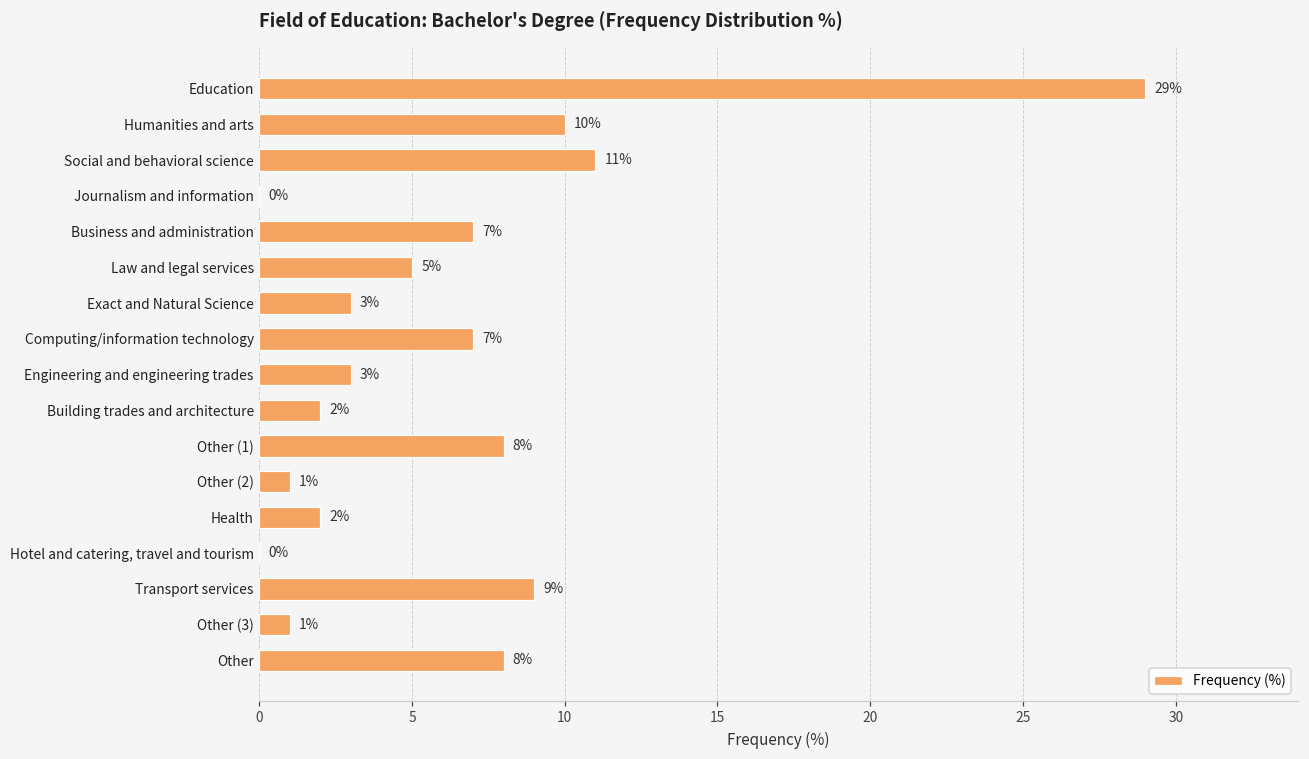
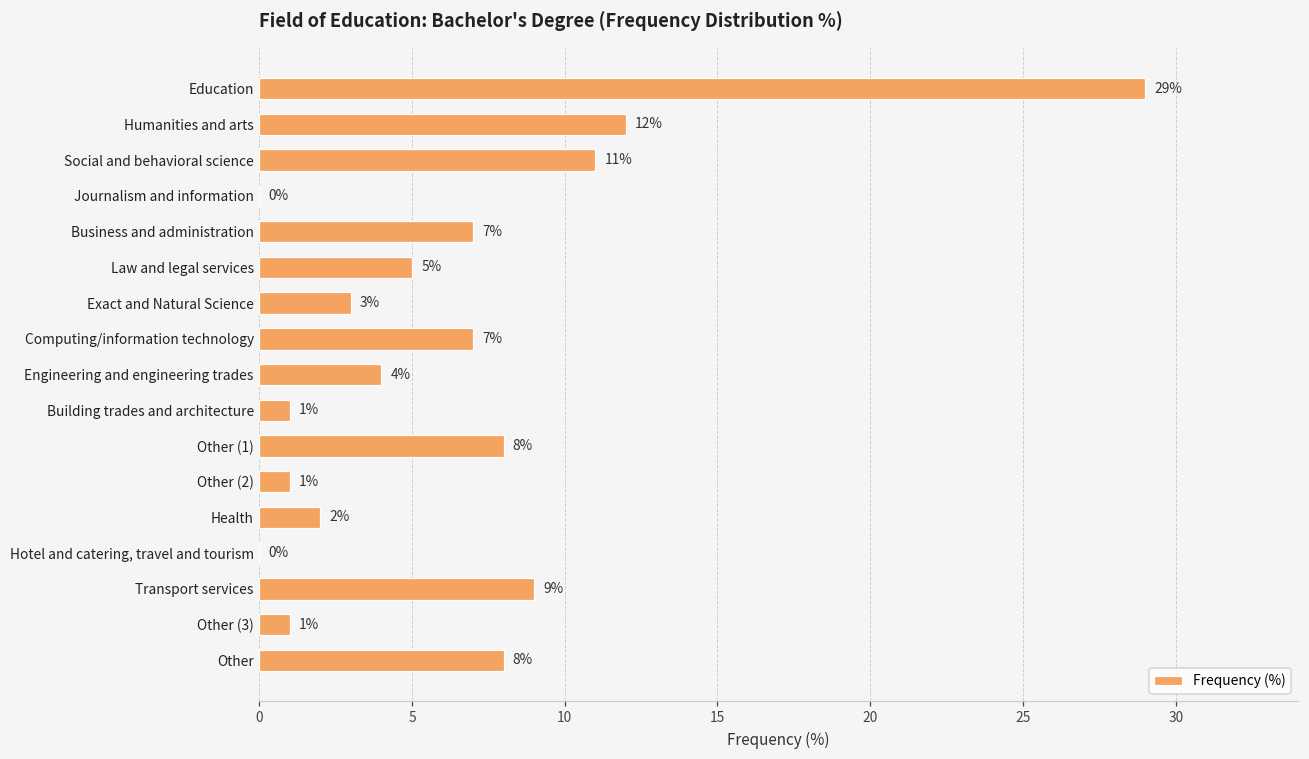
  {
    "Education": "29%",
-   "Humanities and arts": "10%",
+   "Humanities and arts": "12%",
    "Social and behavioral science": "11%",
    "Journalism and information": "0%",
    "Business and administration": "7%",
    "Law and legal services": "5%",
    "Exact and Natural Science": "3%",
    "Computing/information technology": "7%",
-   "Engineering and engineering trades": "3%",
-   "Building trades and architecture": "2%",
+   "Engineering and engineering trades": "4%",
+   "Building trades and architecture": "1%",
    "Other (1)": "8%",
    "Other (2)": "1%",
    "Health": "2%",
    "Hotel and catering, travel and tourism": "0%",
    "Transport services": "9%",
    "Other (3)": "1%",
    "Other": "8%"
  }
